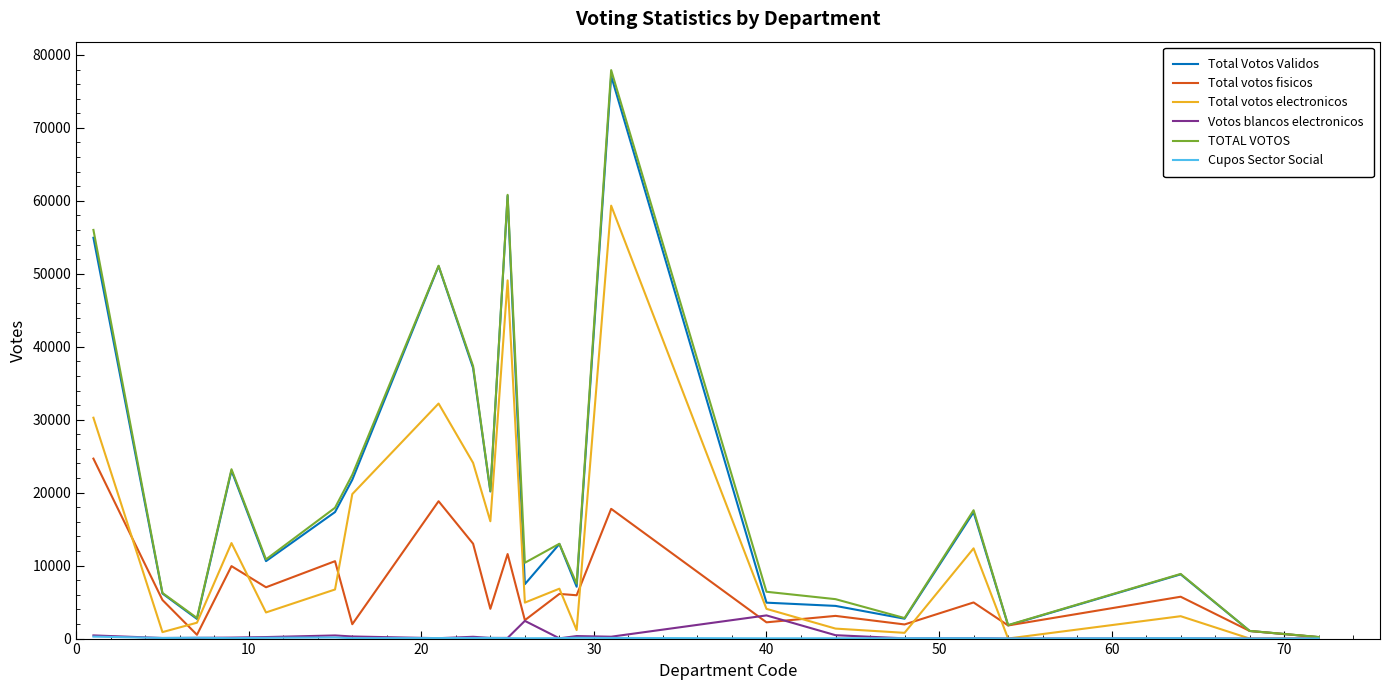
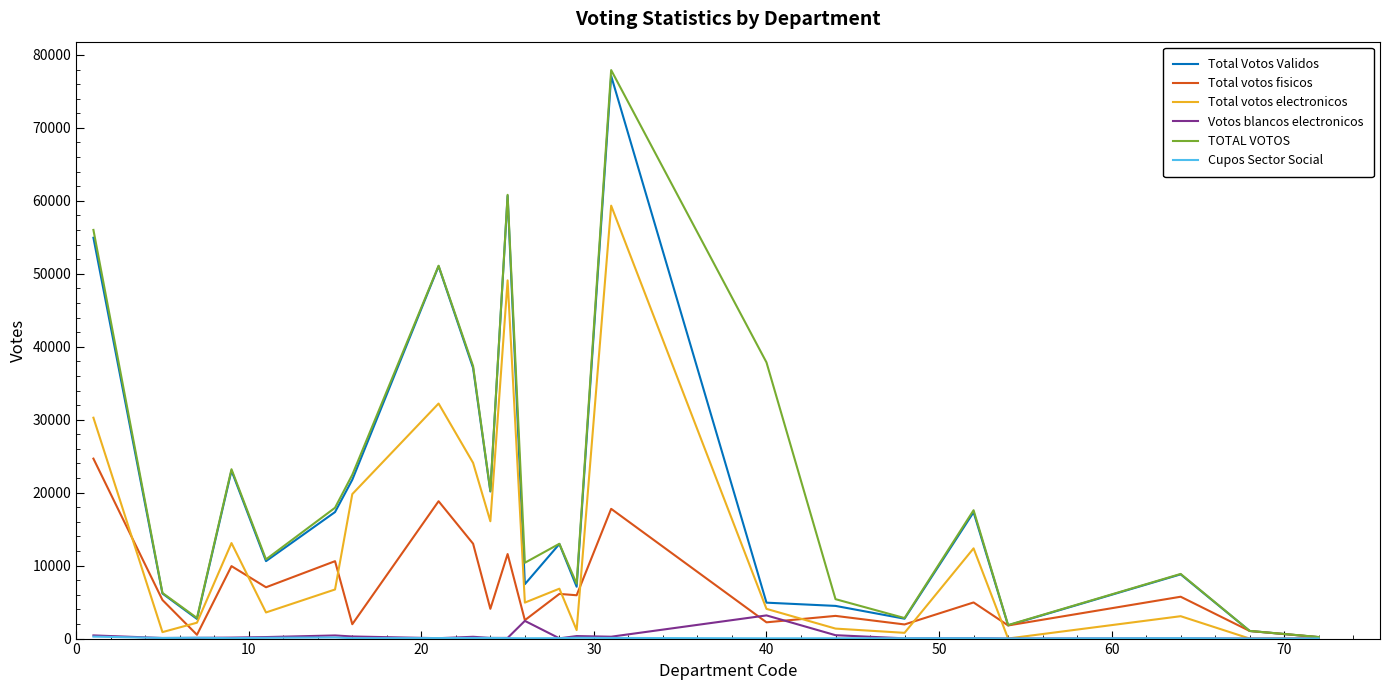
  {
    "Total Votos Validos": {
      "40": 5000
    },
    "Total votos fisicos": {
      "40": 2000
    },
    "Total votos electronicos": {
      "40": 4000
    },
    "Votos blancos electronicos": {
      "40": 3000
    },
    "TOTAL VOTOS": {
-     "40": 6000
+     "40": 38000
    },
    "Cupos Sector Social": {
      "40": 0
    }
  }
